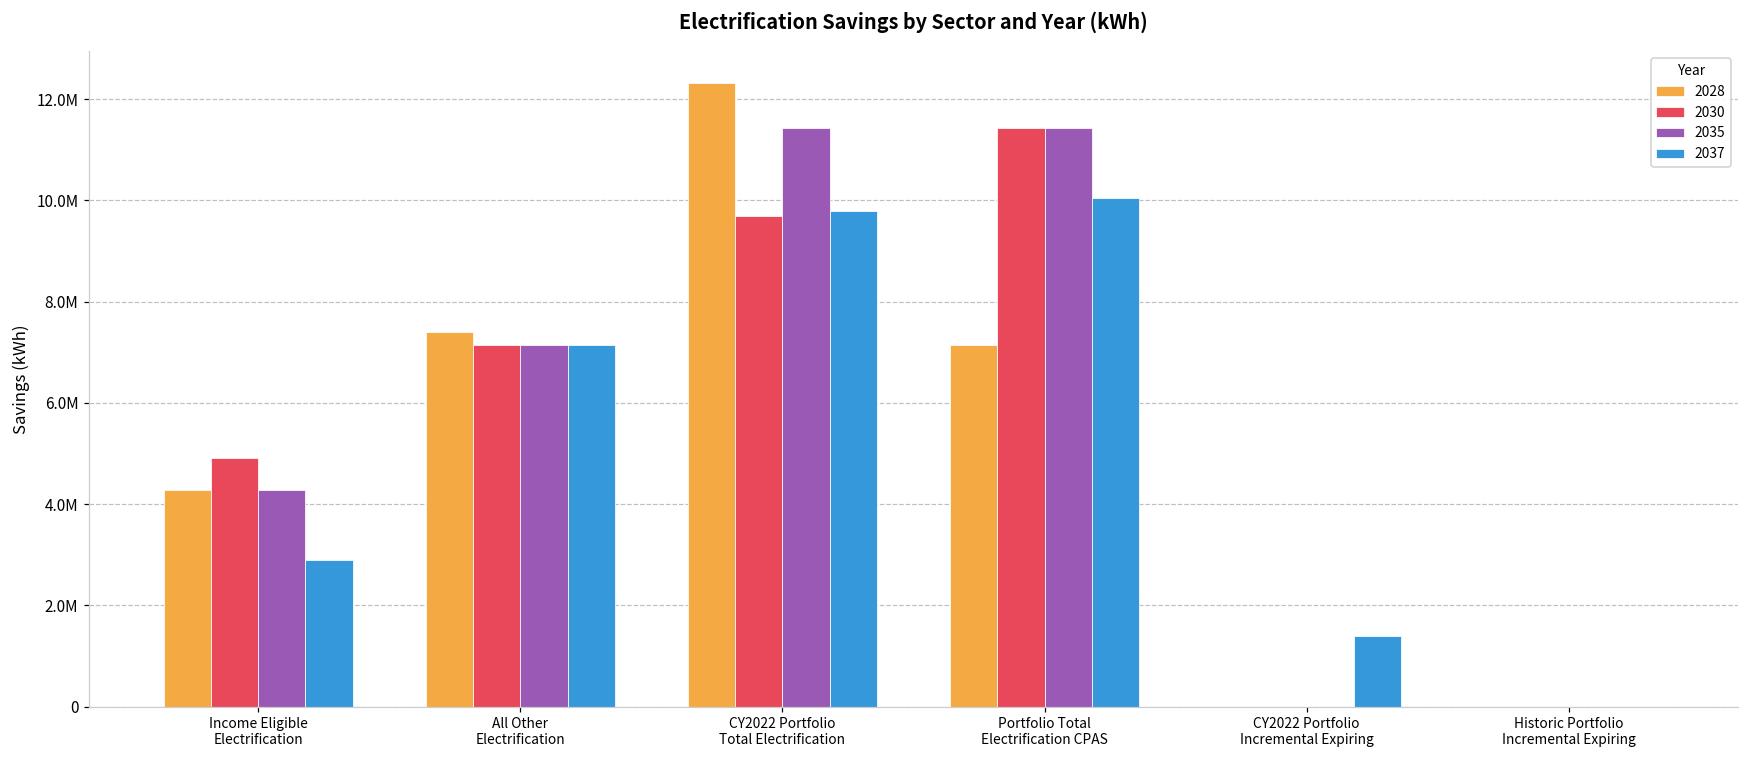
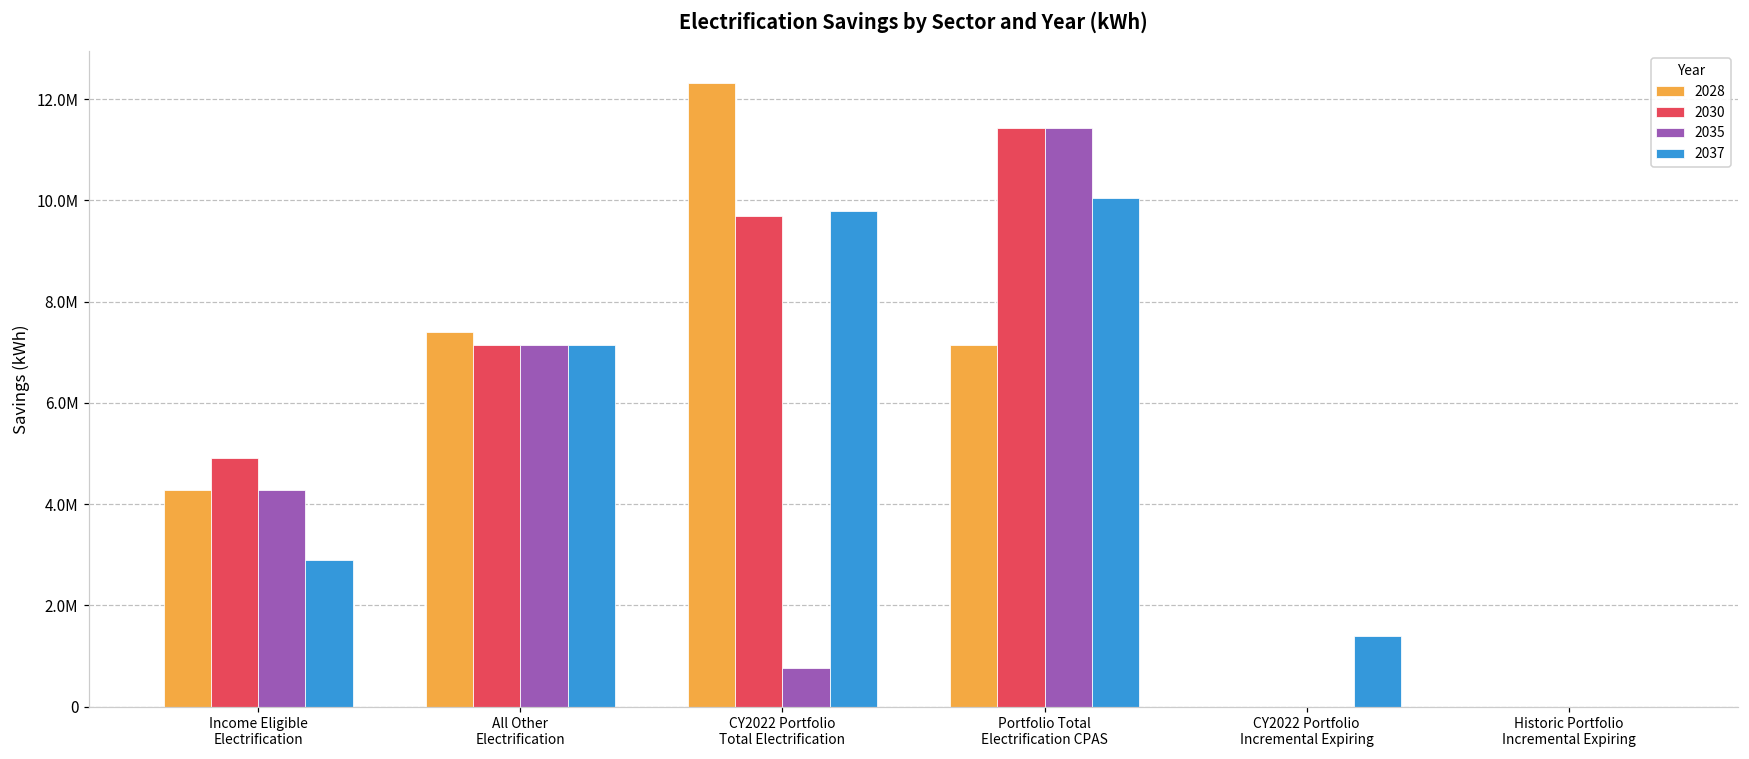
  {
    "2028": {
      "Income Eligible Electrification": 4300000,
      "All Other Electrification": 7400000,
      "CY2022 Portfolio Total Electrification": 12300000,
      "Portfolio Total Electrification CPAS": 7200000,
      "CY2022 Portfolio Incremental Expiring": 0,
      "Historic Portfolio Incremental Expiring": 0
    },
    "2030": {
      "Income Eligible Electrification": 4900000,
      "All Other Electrification": 7200000,
      "CY2022 Portfolio Total Electrification": 9700000,
      "Portfolio Total Electrification CPAS": 11400000,
      "CY2022 Portfolio Incremental Expiring": 0,
      "Historic Portfolio Incremental Expiring": 0
    },
    "2035": {
      "Income Eligible Electrification": 4300000,
      "All Other Electrification": 7200000,
-     "CY2022 Portfolio Total Electrification": 11400000,
+     "CY2022 Portfolio Total Electrification": 800000,
      "Portfolio Total Electrification CPAS": 11400000,
      "CY2022 Portfolio Incremental Expiring": 0,
      "Historic Portfolio Incremental Expiring": 0
    },
    "2037": {
      "Income Eligible Electrification": 2900000,
      "All Other Electrification": 7100000,
      "CY2022 Portfolio Total Electrification": 9800000,
      "Portfolio Total Electrification CPAS": 10000000,
      "CY2022 Portfolio Incremental Expiring": 1400000,
      "Historic Portfolio Incremental Expiring": 0
    }
  }
